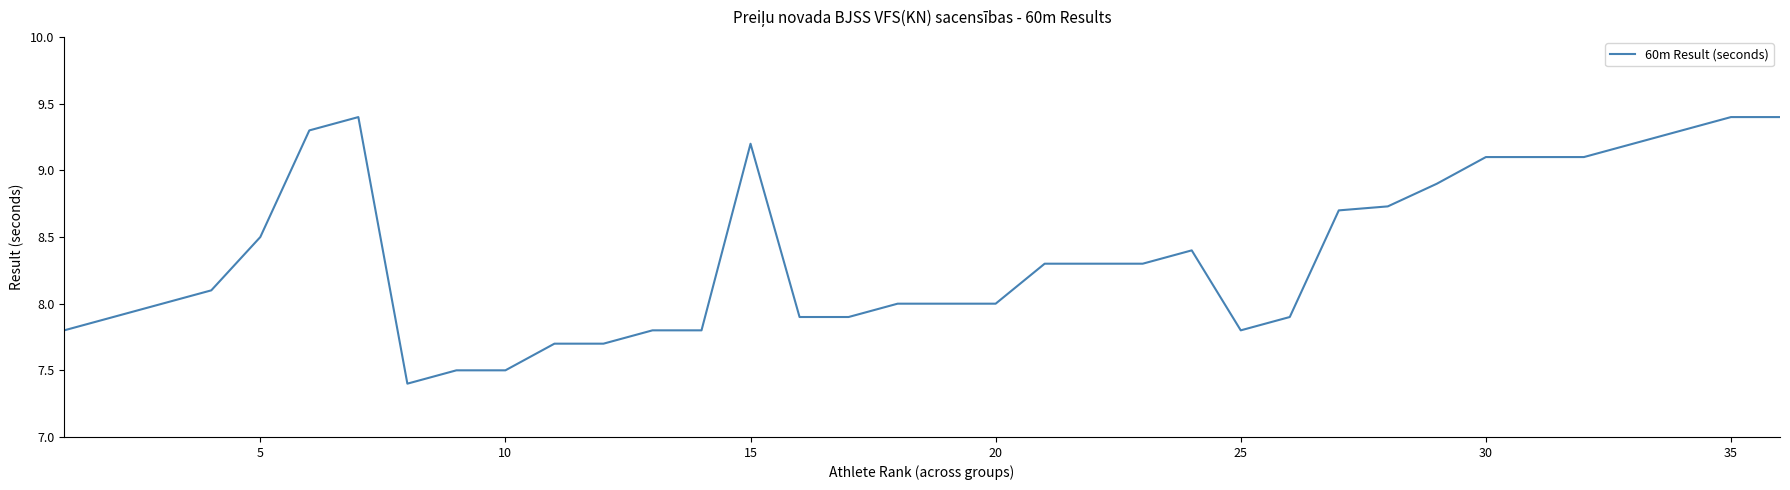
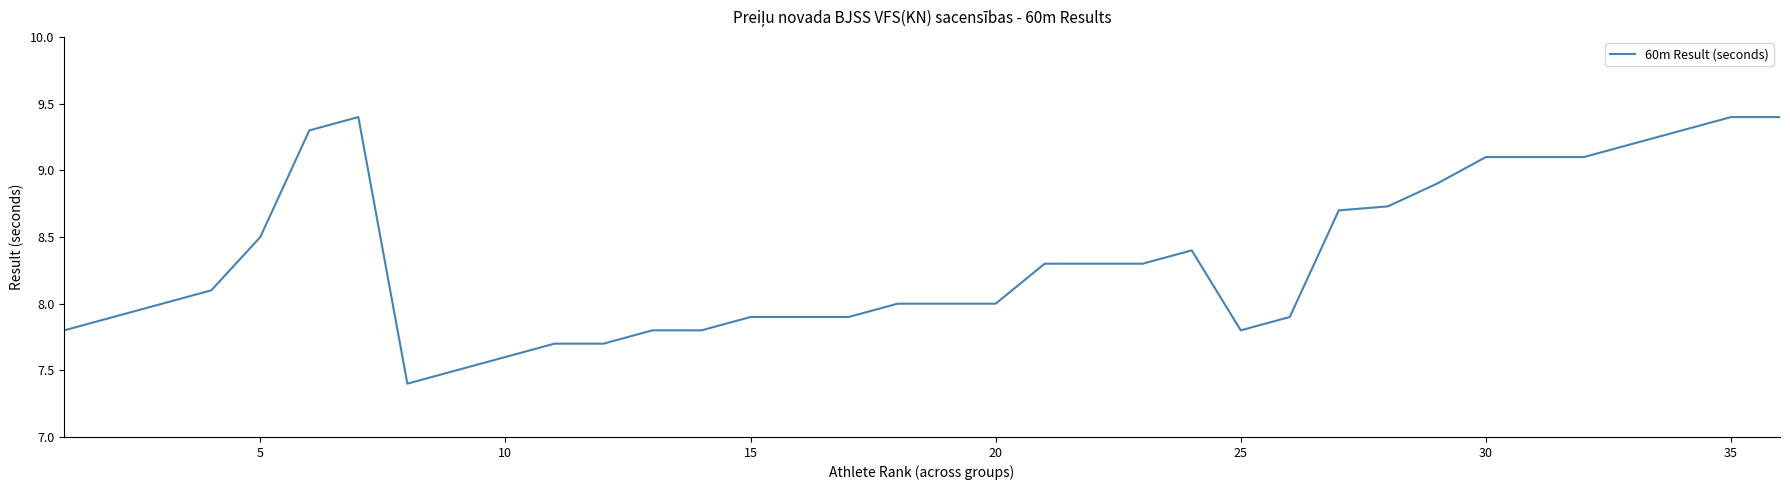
  {
    "5": 8.5,
-   "10": 7.5,
-   "15": 9.2,
+   "10": 7.6,
+   "15": 7.9,
    "20": 8.0,
    "25": 7.8,
    "30": 9.1,
    "35": 9.4
  }
